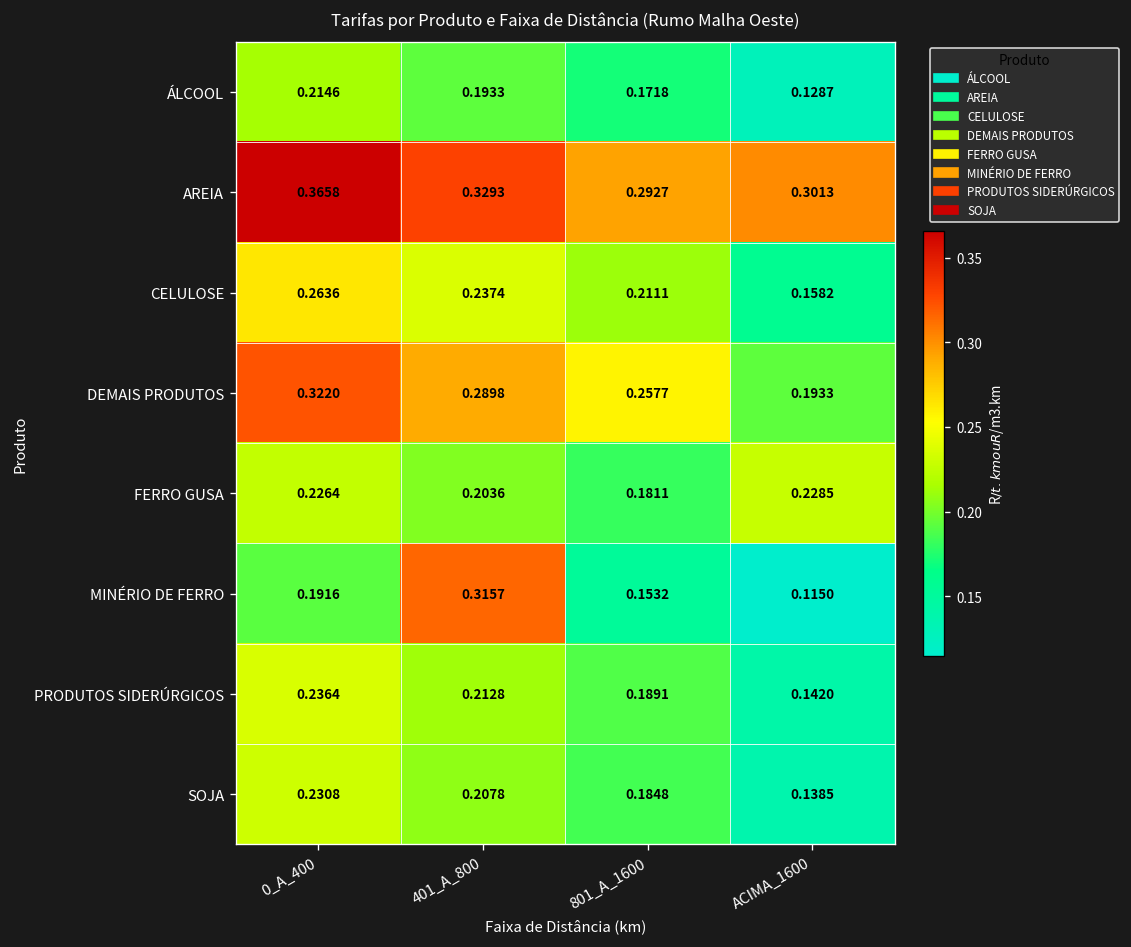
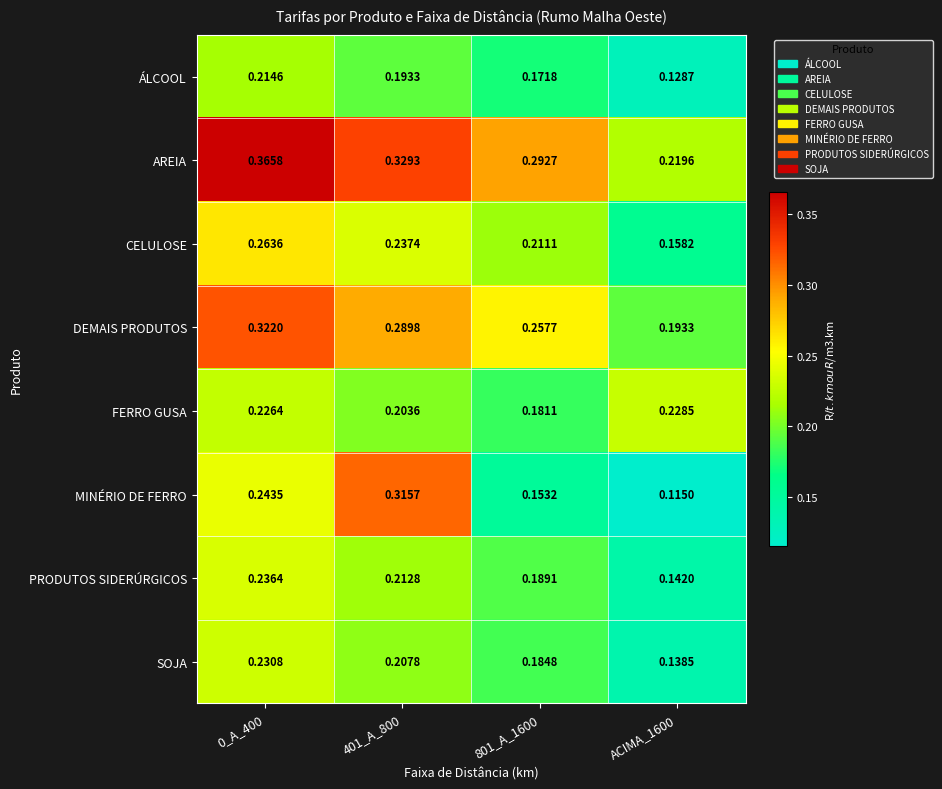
  {
    "ÁLCOOL": {
      "0_A_400": 0.2146,
      "401_A_800": 0.1933,
      "801_A_1600": 0.1718,
      "ACIMA_1600": 0.1287
    },
    "AREIA": {
      "0_A_400": 0.3658,
      "401_A_800": 0.3293,
      "801_A_1600": 0.2927,
-     "ACIMA_1600": 0.3013
+     "ACIMA_1600": 0.2196
    },
    "CELULOSE": {
      "0_A_400": 0.2636,
      "401_A_800": 0.2374,
      "801_A_1600": 0.2111,
      "ACIMA_1600": 0.1582
    },
    "DEMAIS PRODUTOS": {
      "0_A_400": 0.3220,
      "401_A_800": 0.2898,
      "801_A_1600": 0.2577,
      "ACIMA_1600": 0.1933
    },
    "FERRO GUSA": {
      "0_A_400": 0.2264,
      "401_A_800": 0.2036,
      "801_A_1600": 0.1811,
      "ACIMA_1600": 0.2285
    },
    "MINÉRIO DE FERRO": {
-     "0_A_400": 0.1916,
+     "0_A_400": 0.2435,
      "401_A_800": 0.3157,
      "801_A_1600": 0.1532,
      "ACIMA_1600": 0.1150
    },
    "PRODUTOS SIDERÚRGICOS": {
      "0_A_400": 0.2364,
      "401_A_800": 0.2128,
      "801_A_1600": 0.1891,
      "ACIMA_1600": 0.1420
    },
    "SOJA": {
      "0_A_400": 0.2308,
      "401_A_800": 0.2078,
      "801_A_1600": 0.1848,
      "ACIMA_1600": 0.1385
    }
  }
